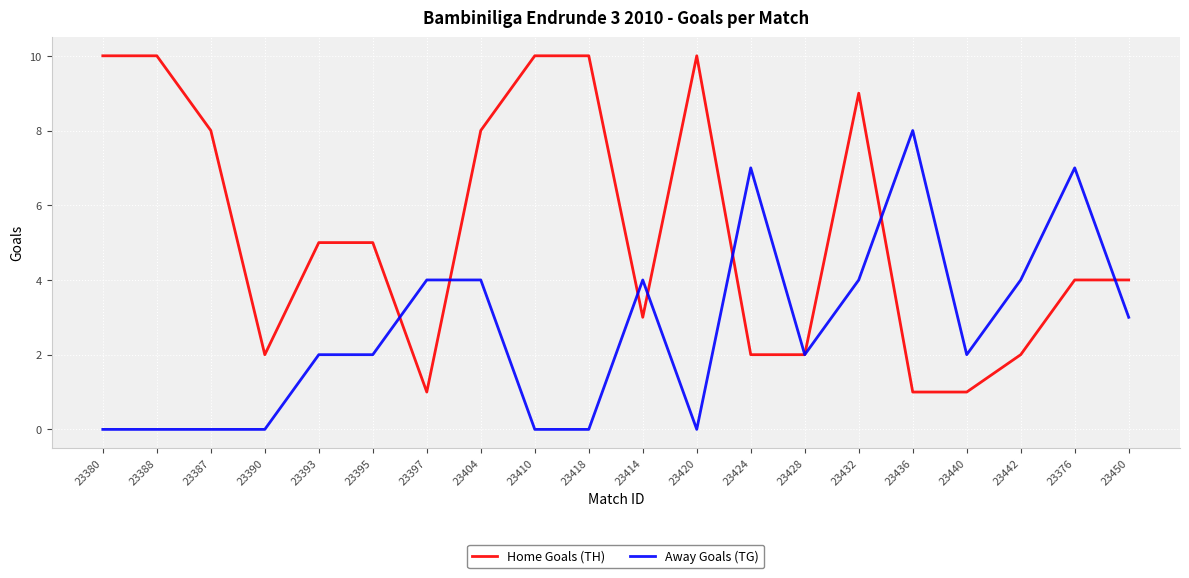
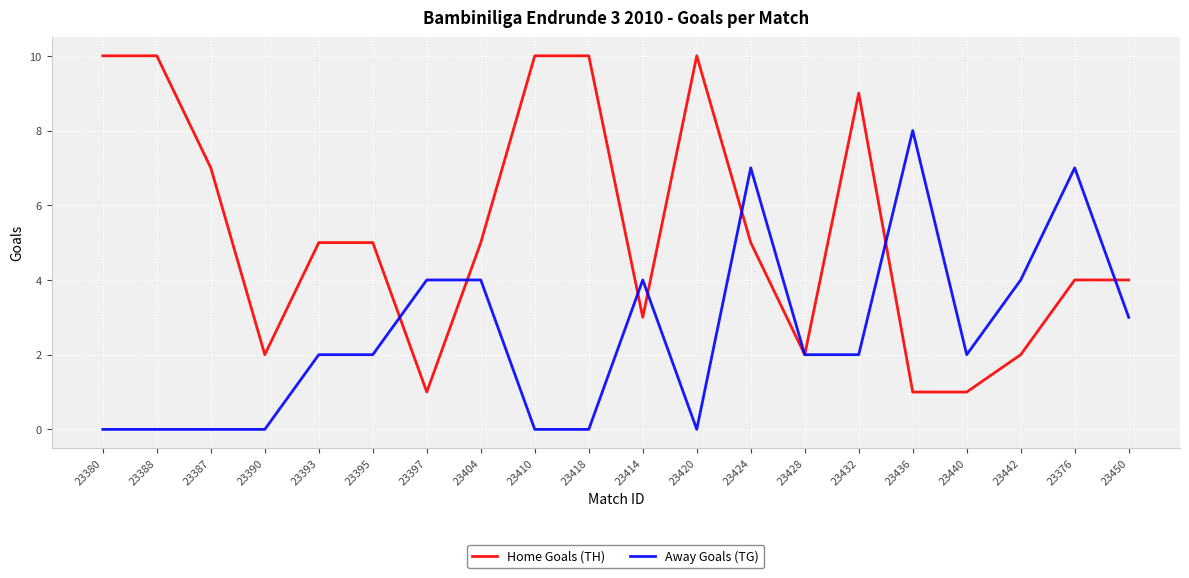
  {
    "Home Goals (TH)": {
      "23380": 10,
      "23388": 10,
-     "23387": 8,
+     "23387": 7,
      "23390": 2,
      "23393": 5,
      "23395": 5,
      "23397": 1,
-     "23404": 8,
+     "23404": 5,
      "23410": 10,
      "23418": 10,
      "23414": 3,
      "23420": 10,
-     "23424": 2,
+     "23424": 5,
      "23432": 9,
      "23436": 1,
      "23440": 1,
      "23442": 2,
      "23376": 4,
      "23450": 4
    },
    "Away Goals (TG)": {
      "23380": 0,
      "23388": 0,
      "23387": 0,
      "23390": 0,
      "23393": 2,
      "23395": 2,
      "23397": 4,
      "23404": 4,
      "23410": 0,
      "23418": 0,
      "23414": 4,
      "23420": 0,
      "23424": 7,
-     "23432": 4,
+     "23432": 2,
      "23436": 8,
      "23440": 2,
      "23442": 4,
      "23376": 7,
      "23450": 3
    }
  }
